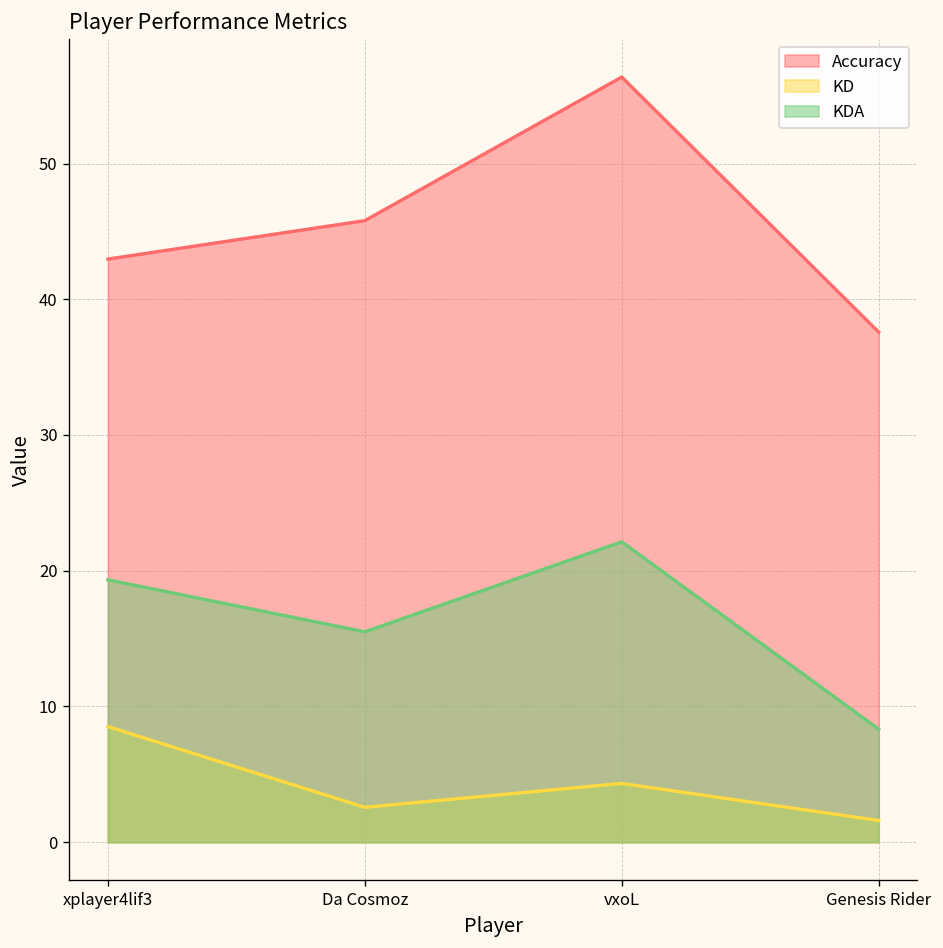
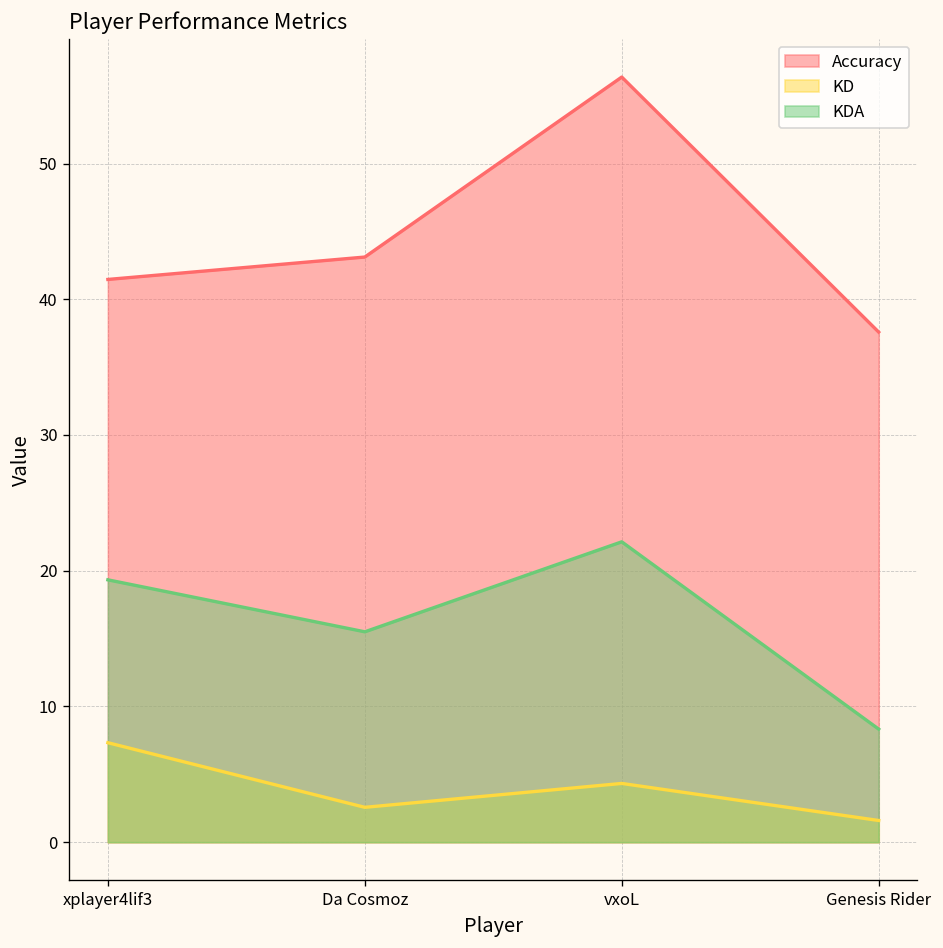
  {
    "Accuracy": {
-     "xplayer4lif3": 43.0,
-     "Da Cosmoz": 45.8,
+     "xplayer4lif3": 41.5,
+     "Da Cosmoz": 43.1,
      "vxoL": 56.4,
      "Genesis Rider": 37.6
    },
    "KD": {
-     "xplayer4lif3": 8.5,
+     "xplayer4lif3": 7.3,
      "Da Cosmoz": 2.6,
      "vxoL": 4.3,
      "Genesis Rider": 1.6
    },
    "KDA": {
      "xplayer4lif3": 19.3,
      "Da Cosmoz": 15.5,
      "vxoL": 22.1,
      "Genesis Rider": 8.3
    }
  }
